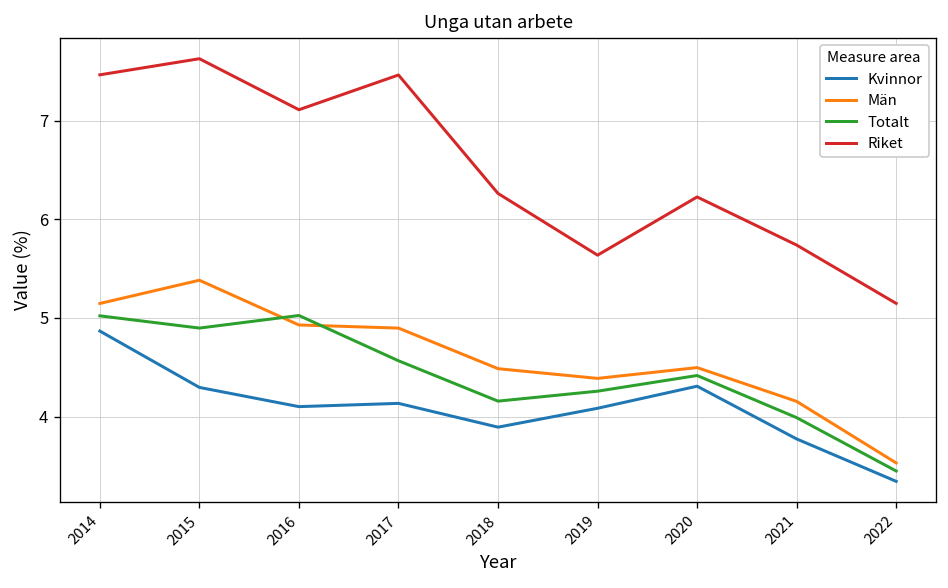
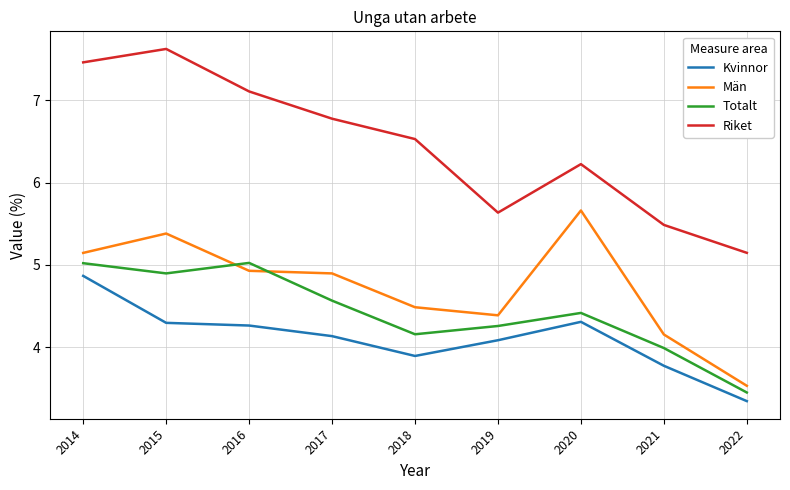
  {
    "Kvinnor": {
      "2014": 4.9,
      "2015": 4.3,
-     "2016": 4.1,
+     "2016": 4.3,
      "2017": 4.1,
      "2018": 3.9,
      "2019": 4.1,
      "2020": 4.3,
      "2021": 3.8,
      "2022": 3.3
    },
    "Män": {
      "2014": 5.1,
      "2015": 5.4,
      "2016": 4.9,
      "2017": 4.9,
      "2018": 4.5,
      "2019": 4.4,
-     "2020": 4.5,
+     "2020": 5.7,
      "2021": 4.2,
      "2022": 3.5
    },
    "Totalt": {
      "2014": 5.0,
      "2015": 4.9,
      "2016": 5.0,
      "2017": 4.6,
      "2018": 4.2,
      "2019": 4.3,
      "2020": 4.4,
      "2021": 4.0,
      "2022": 3.4
    },
    "Riket": {
      "2014": 7.5,
      "2015": 7.6,
      "2016": 7.1,
-     "2017": 7.5,
-     "2018": 6.3,
+     "2017": 6.8,
+     "2018": 6.5,
      "2019": 5.6,
      "2020": 6.2,
-     "2021": 5.7,
+     "2021": 5.5,
      "2022": 5.1
    }
  }
